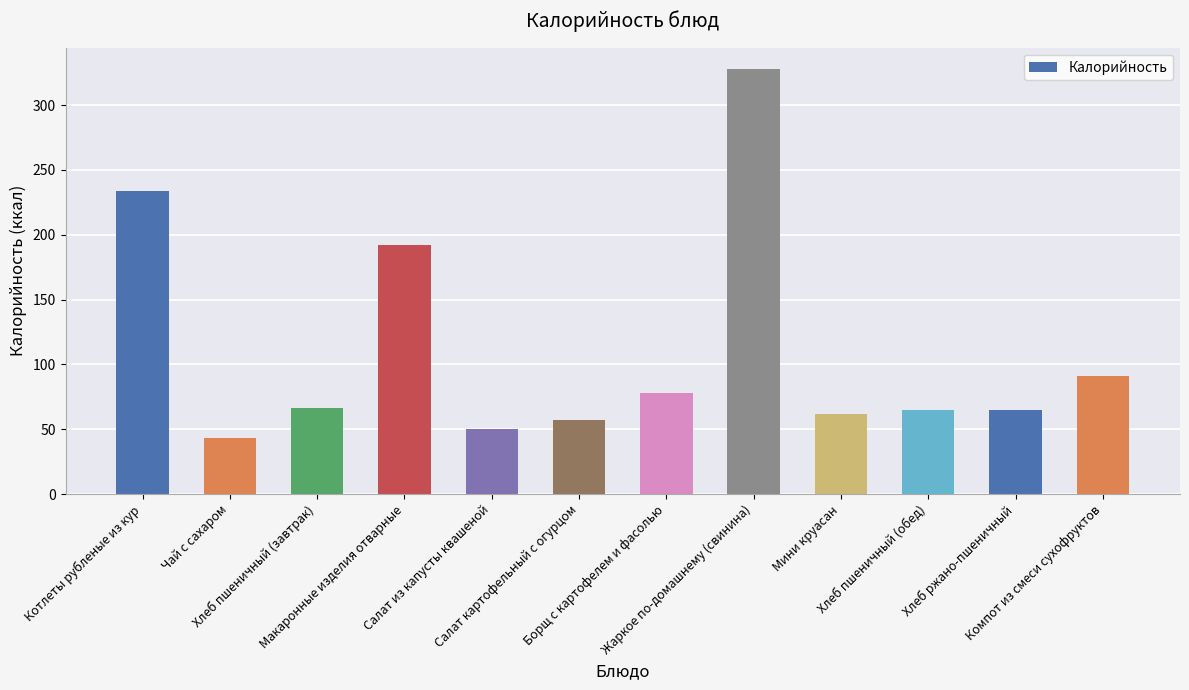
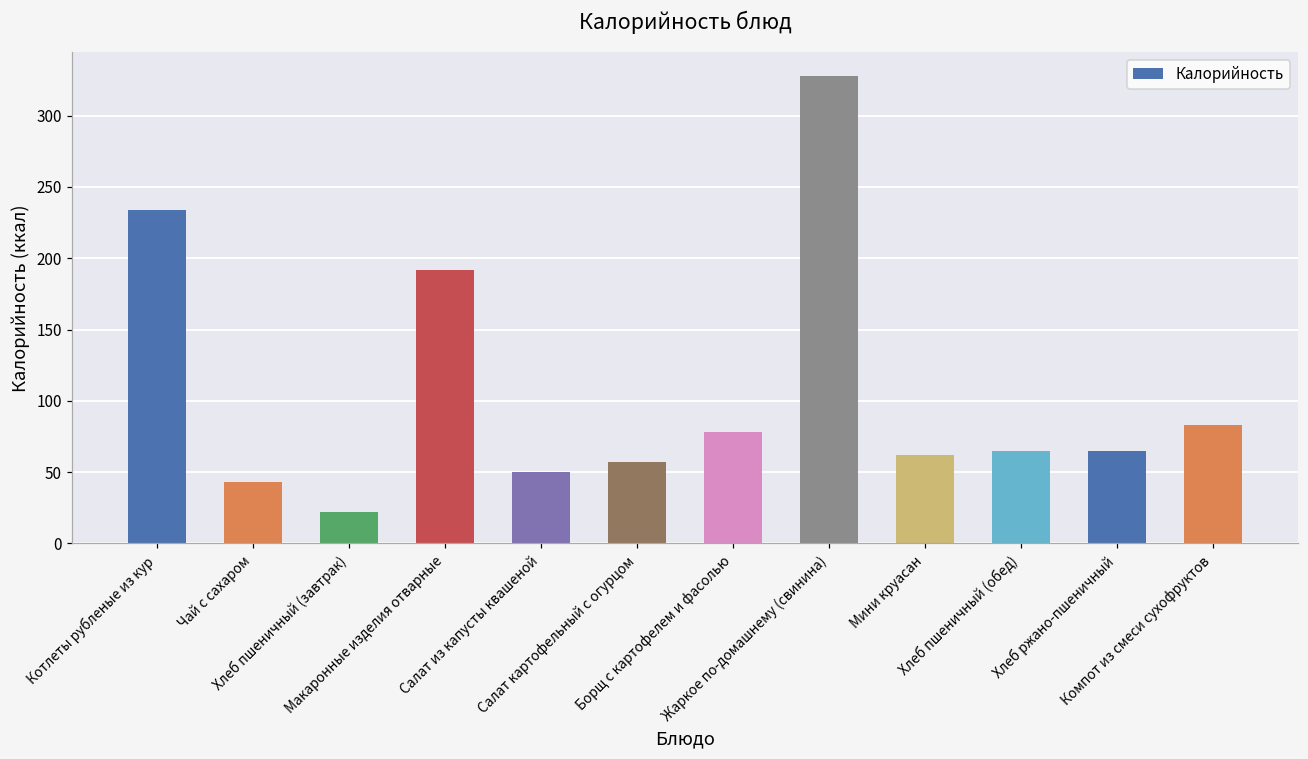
  {
    "Котлеты рубленые из кур": 234,
    "Чай с сахаром": 43,
-   "Хлеб пшеничный (завтрак)": 66,
+   "Хлеб пшеничный (завтрак)": 22,
    "Макаронные изделия отварные": 192,
    "Салат из капусты квашеной": 50,
    "Салат картофельный с огурцом": 57,
    "Борщ с картофелем и фасолью": 78,
    "Жаркое по-домашнему (свинина)": 328,
    "Мини круасан": 62,
    "Хлеб пшеничный (обед)": 65,
    "Хлеб ржано-пшеничный": 65,
-   "Компот из смеси сухофруктов": 91
+   "Компот из смеси сухофруктов": 83
  }
